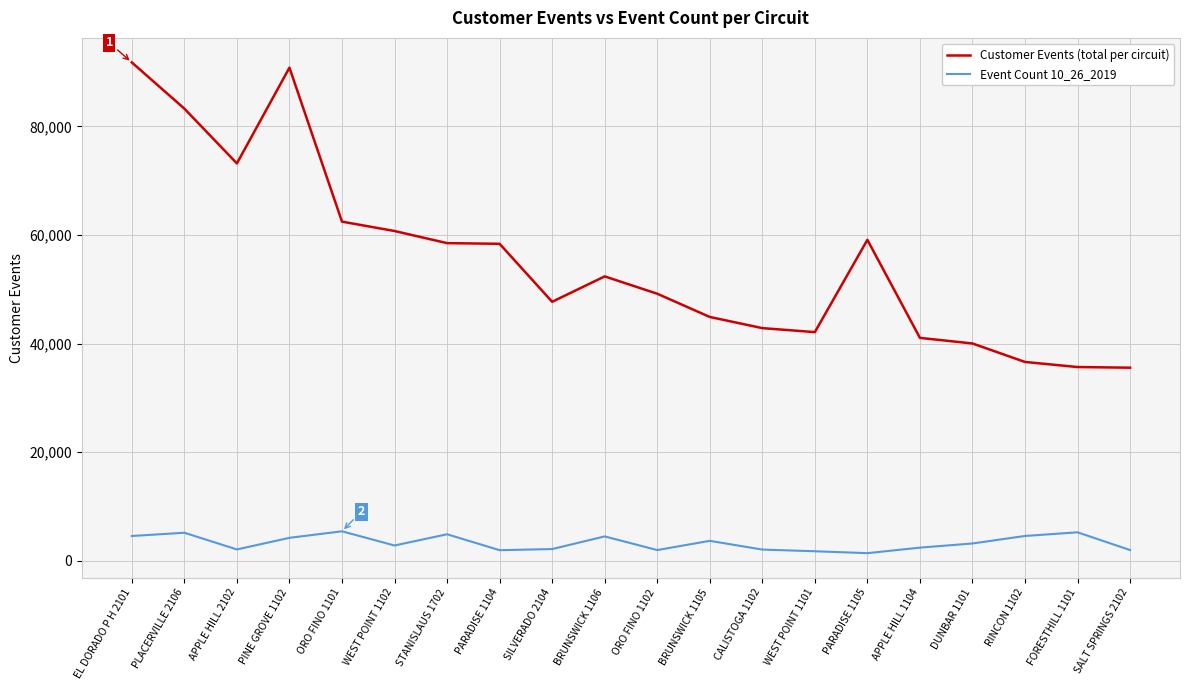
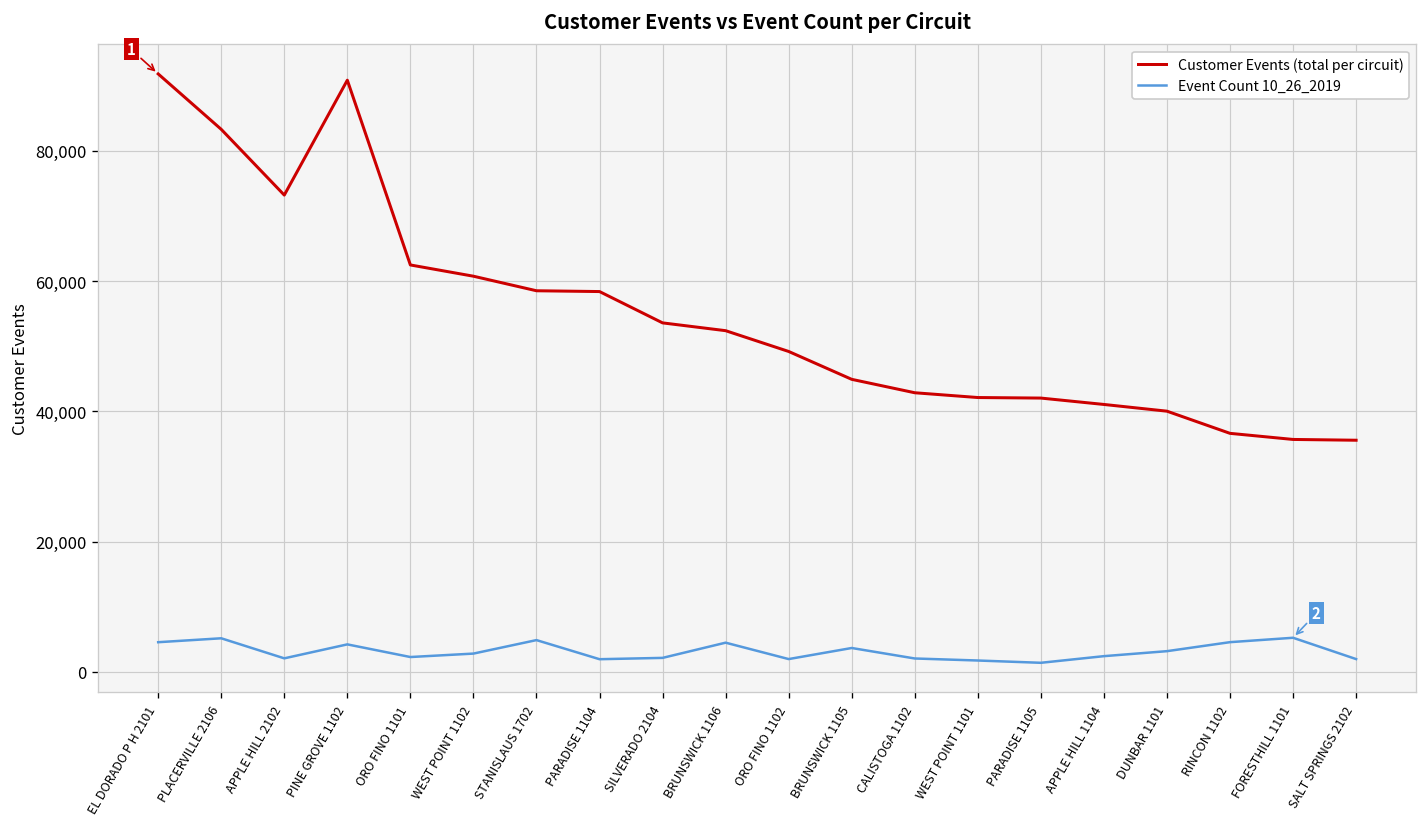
  {
    "Customer Events (total per circuit)": {
      "EL DORADO P H 2101": "92,000",
      "PLACERVILLE 2106": "83,000",
      "APPLE HILL 2102": "73,000",
      "PINE GROVE 1102": "91,000",
      "ORO FINO 1101": "62,000",
      "WEST POINT 1102": "61,000",
      "STANISLAUS 1702": "59,000",
      "PARADISE 1104": "58,000",
-     "SILVERADO 2104": "48,000",
+     "SILVERADO 2104": "54,000",
      "BRUNSWICK 1106": "52,000",
      "ORO FINO 1102": "49,000",
      "BRUNSWICK 1105": "45,000",
      "CALISTOGA 1102": "43,000",
      "WEST POINT 1101": "42,000",
-     "PARADISE 1105": "59,000",
+     "PARADISE 1105": "42,000",
      "APPLE HILL 1104": "41,000",
      "DUNBAR 1101": "40,000",
      "RINCON 1102": "37,000",
      "FORESTHILL 1101": "36,000",
      "SALT SPRINGS 2102": "36,000"
    },
    "Event Count 10_26_2019": {
      "EL DORADO P H 2101": "5,000",
      "PLACERVILLE 2106": "5,000",
      "APPLE HILL 2102": "2,000",
      "PINE GROVE 1102": "4,000",
-     "ORO FINO 1101": "5,000",
+     "ORO FINO 1101": "2,000",
      "WEST POINT 1102": "3,000",
      "STANISLAUS 1702": "5,000",
      "PARADISE 1104": "2,000",
      "SILVERADO 2104": "2,000",
      "BRUNSWICK 1106": "4,000",
      "ORO FINO 1102": "2,000",
      "BRUNSWICK 1105": "4,000",
      "CALISTOGA 1102": "2,000",
      "WEST POINT 1101": "2,000",
      "PARADISE 1105": "1,000",
      "APPLE HILL 1104": "2,000",
      "DUNBAR 1101": "3,000",
      "RINCON 1102": "5,000",
      "FORESTHILL 1101": "5,000",
      "SALT SPRINGS 2102": "2,000"
    }
  }
